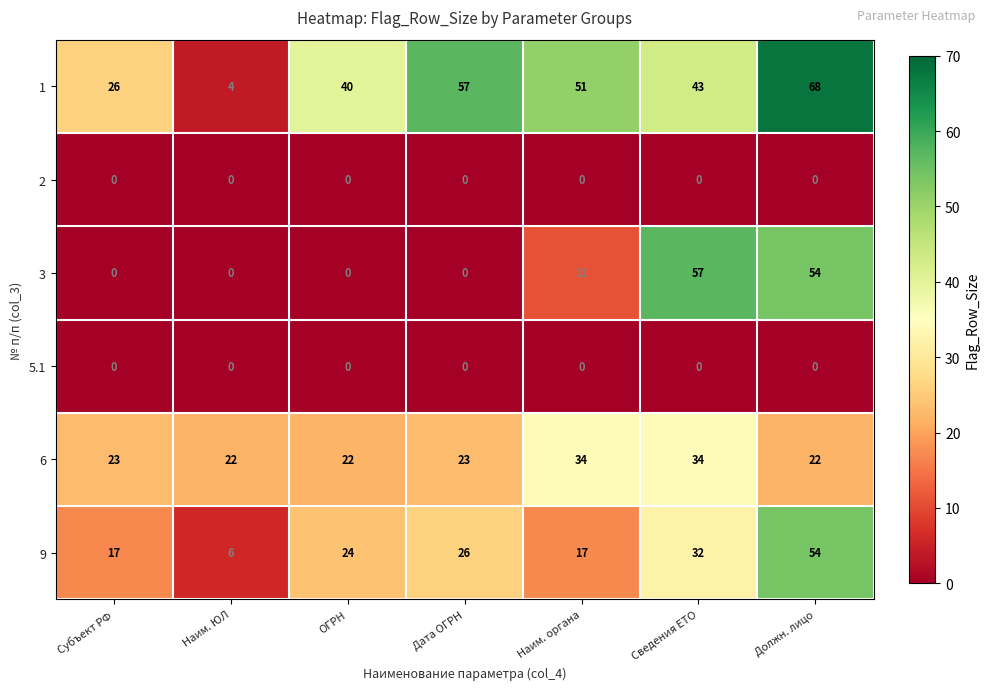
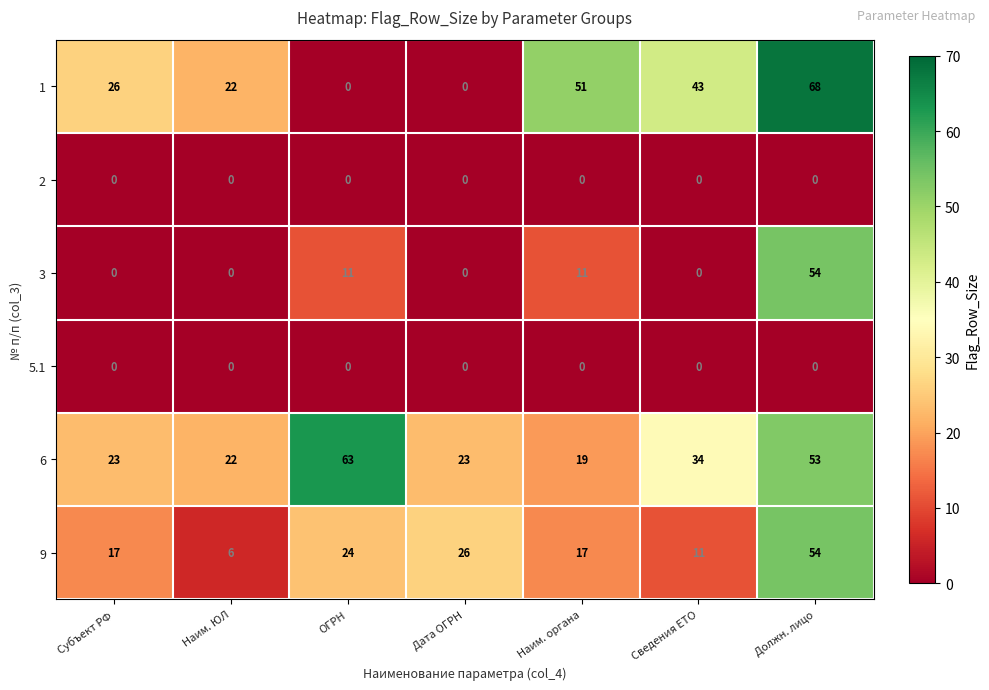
  {
    "1": {
      "Субъект РФ": 26,
-     "Наим. ЮЛ": 4,
-     "ОГРН": 40,
-     "Дата ОГРН": 57,
+     "Наим. ЮЛ": 22,
+     "ОГРН": 0,
+     "Дата ОГРН": 0,
      "Наим. органа": 51,
      "Сведения ЕТО": 43,
      "Должн. лицо": 68
    },
    "2": {
      "Субъект РФ": 0,
      "Наим. ЮЛ": 0,
      "ОГРН": 0,
      "Дата ОГРН": 0,
      "Наим. органа": 0,
      "Сведения ЕТО": 0,
      "Должн. лицо": 0
    },
    "3": {
      "Субъект РФ": 0,
      "Наим. ЮЛ": 0,
-     "ОГРН": 0,
+     "ОГРН": 11,
      "Дата ОГРН": 0,
      "Наим. органа": 11,
-     "Сведения ЕТО": 57,
+     "Сведения ЕТО": 0,
      "Должн. лицо": 54
    },
    "5.1": {
      "Субъект РФ": 0,
      "Наим. ЮЛ": 0,
      "ОГРН": 0,
      "Дата ОГРН": 0,
      "Наим. органа": 0,
      "Сведения ЕТО": 0,
      "Должн. лицо": 0
    },
    "6": {
      "Субъект РФ": 23,
      "Наим. ЮЛ": 22,
-     "ОГРН": 22,
+     "ОГРН": 63,
      "Дата ОГРН": 23,
-     "Наим. органа": 34,
+     "Наим. органа": 19,
      "Сведения ЕТО": 34,
-     "Должн. лицо": 22
+     "Должн. лицо": 53
    },
    "9": {
      "Субъект РФ": 17,
      "Наим. ЮЛ": 6,
      "ОГРН": 24,
      "Дата ОГРН": 26,
      "Наим. органа": 17,
-     "Сведения ЕТО": 32,
+     "Сведения ЕТО": 11,
      "Должн. лицо": 54
    }
  }
